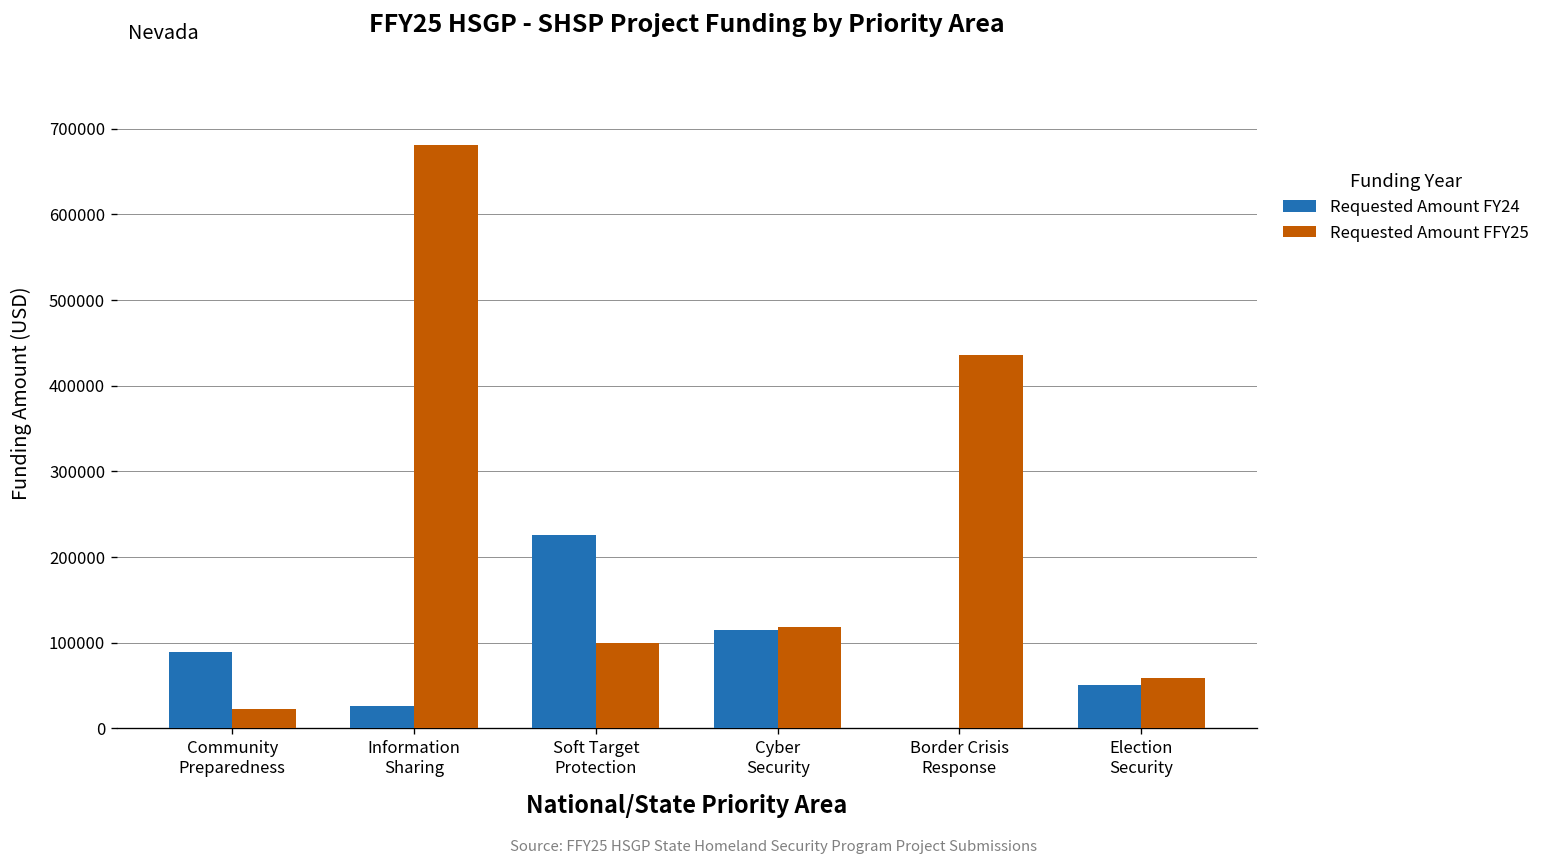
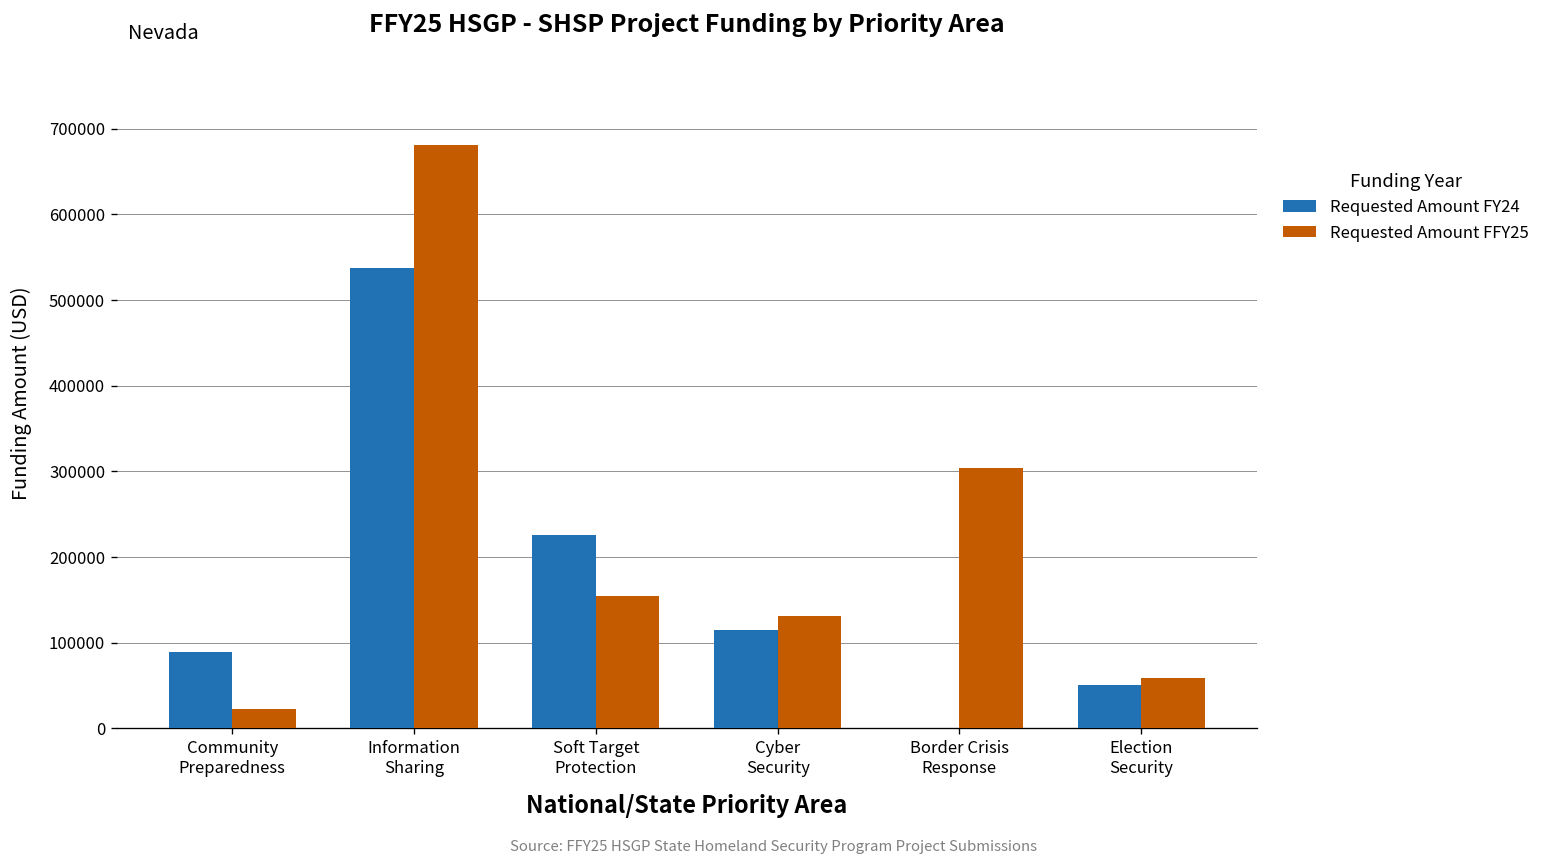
  {
    "Requested Amount FY24": {
      "Community Preparedness": 90000,
-     "Information Sharing": 30000,
+     "Information Sharing": 540000,
      "Soft Target Protection": 230000,
      "Cyber Security": 110000,
      "Border Crisis Response": 0,
      "Election Security": 50000
    },
    "Requested Amount FFY25": {
      "Community Preparedness": 20000,
      "Information Sharing": 680000,
-     "Soft Target Protection": 100000,
-     "Cyber Security": 120000,
-     "Border Crisis Response": 440000,
+     "Soft Target Protection": 150000,
+     "Cyber Security": 130000,
+     "Border Crisis Response": 300000,
      "Election Security": 60000
    }
  }
